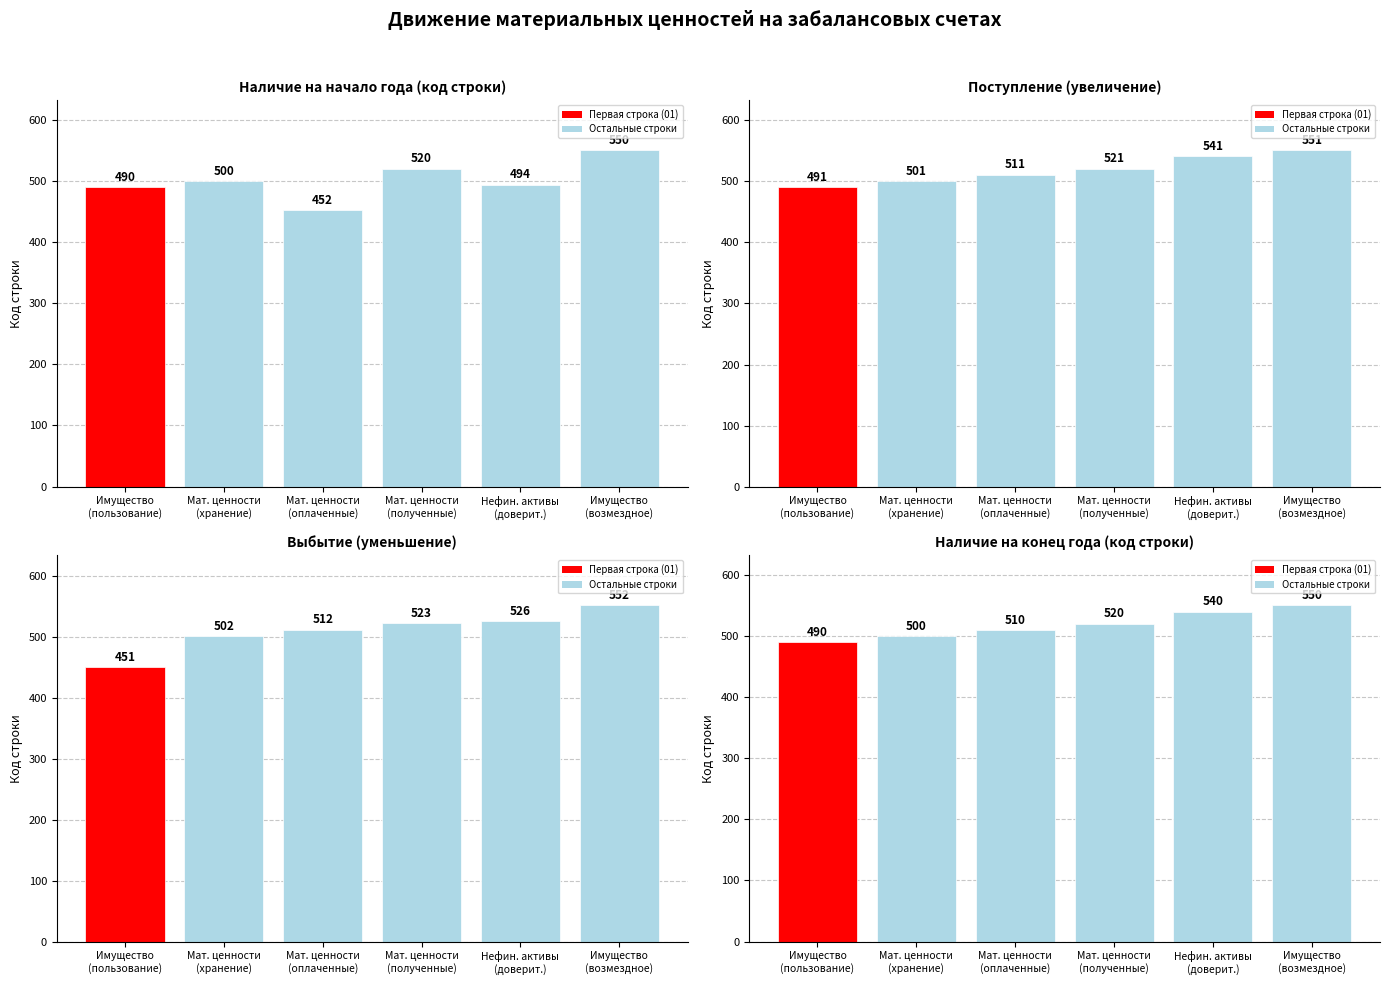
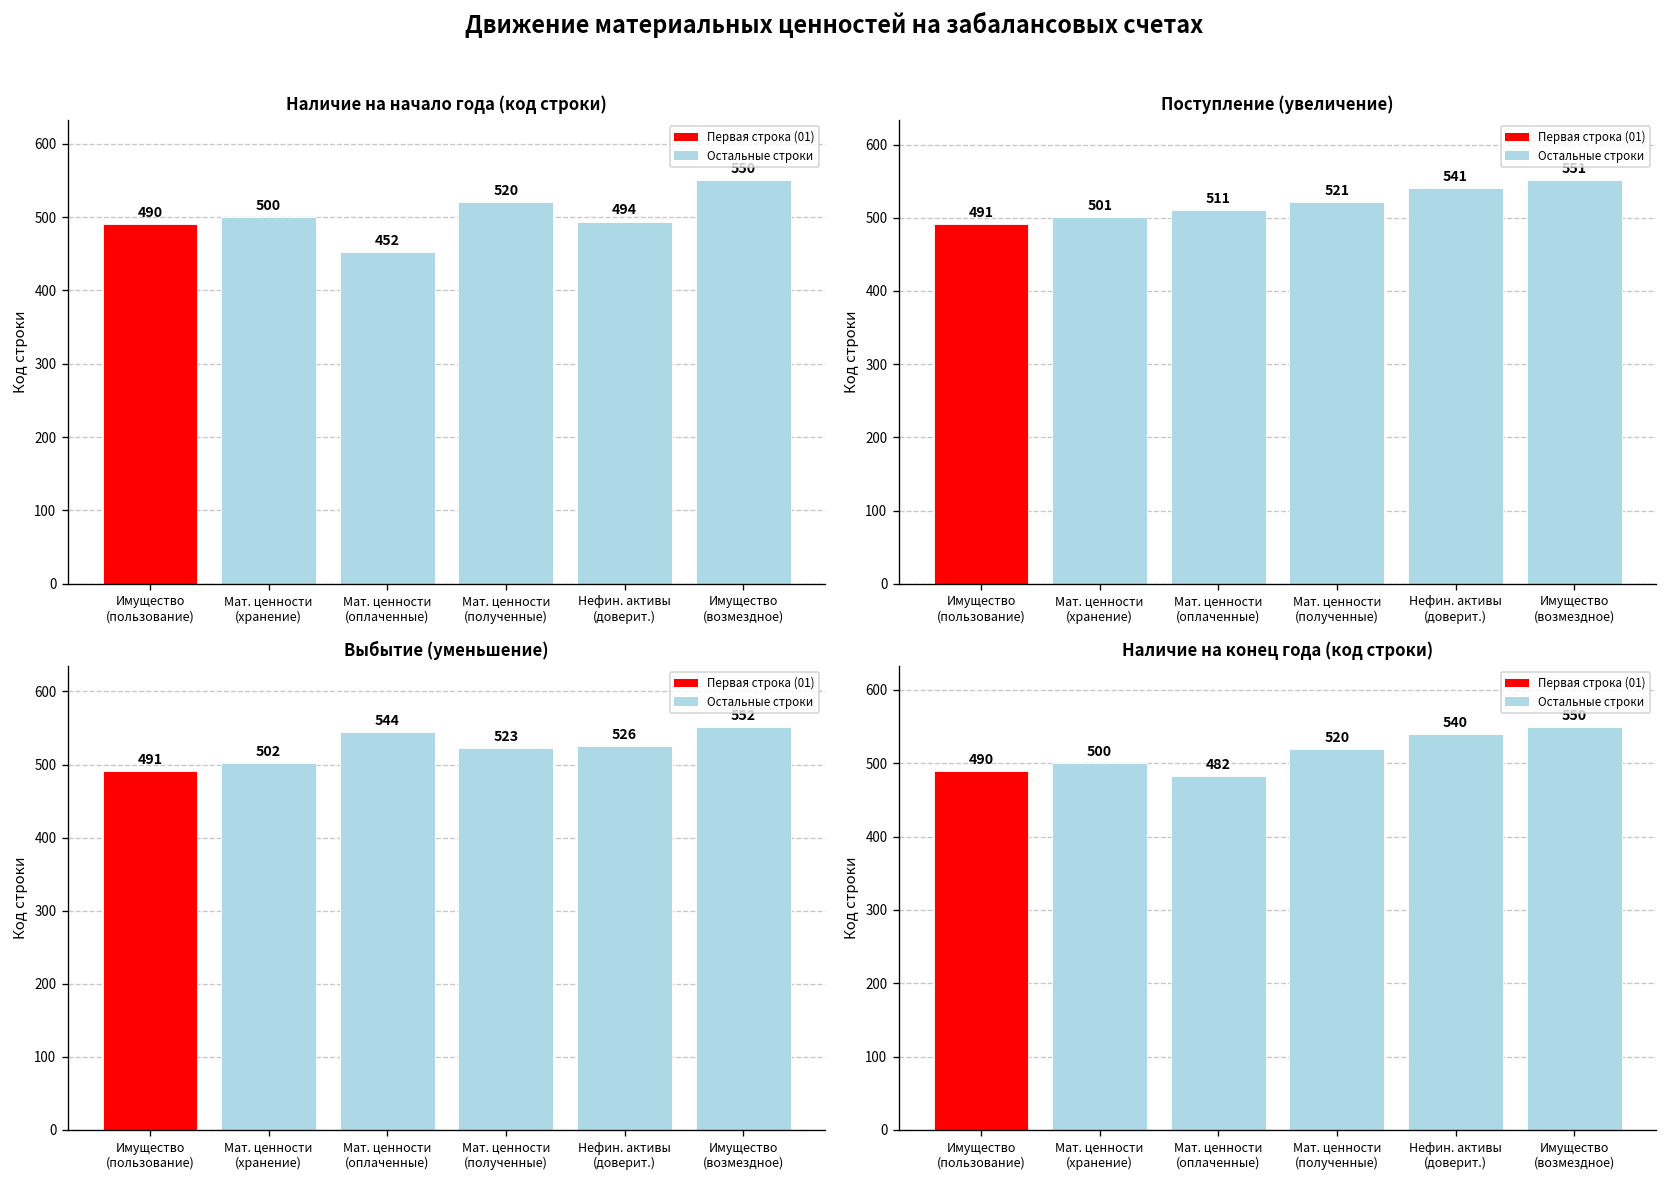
  {
    "Наличие на начало года (код строки)": {
      "Имущество (пользование)": 490,
      "Мат. ценности (хранение)": 500,
      "Мат. ценности (оплаченные)": 452,
      "Мат. ценности (полученные)": 520,
      "Нефин. активы (доверит.)": 494
    },
    "Поступление (увеличение)": {
      "Имущество (пользование)": 491,
      "Мат. ценности (хранение)": 501,
      "Мат. ценности (оплаченные)": 511,
      "Мат. ценности (полученные)": 521,
      "Нефин. активы (доверит.)": 541
    },
    "Выбытие (уменьшение)": {
-     "Имущество (пользование)": 451,
+     "Имущество (пользование)": 491,
      "Мат. ценности (хранение)": 502,
-     "Мат. ценности (оплаченные)": 512,
+     "Мат. ценности (оплаченные)": 544,
      "Мат. ценности (полученные)": 523,
      "Нефин. активы (доверит.)": 526
    },
    "Наличие на конец года (код строки)": {
      "Имущество (пользование)": 490,
      "Мат. ценности (хранение)": 500,
-     "Мат. ценности (оплаченные)": 510,
+     "Мат. ценности (оплаченные)": 482,
      "Мат. ценности (полученные)": 520,
      "Нефин. активы (доверит.)": 540
    }
  }
